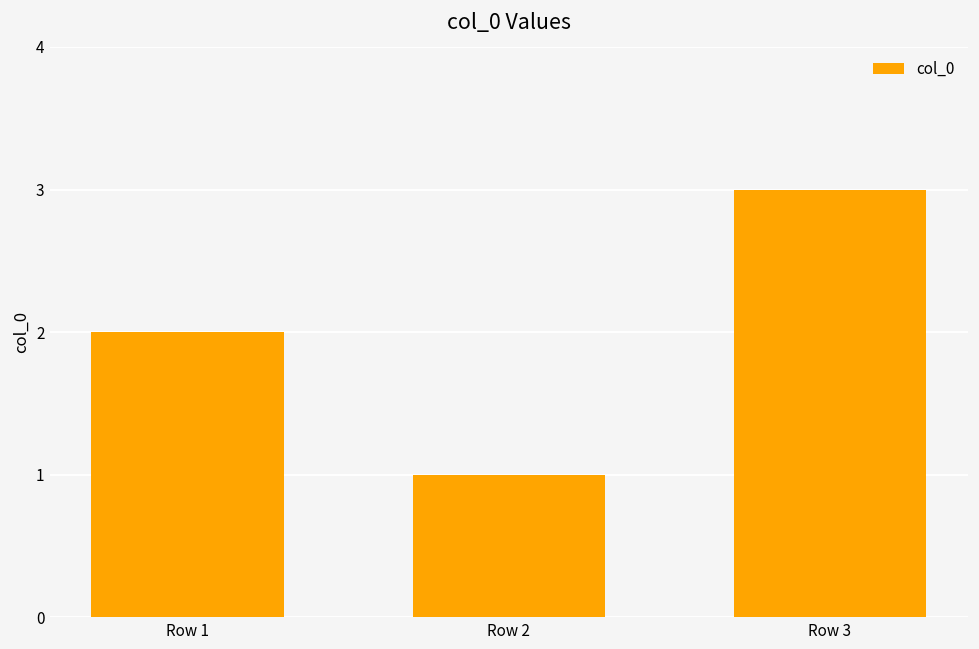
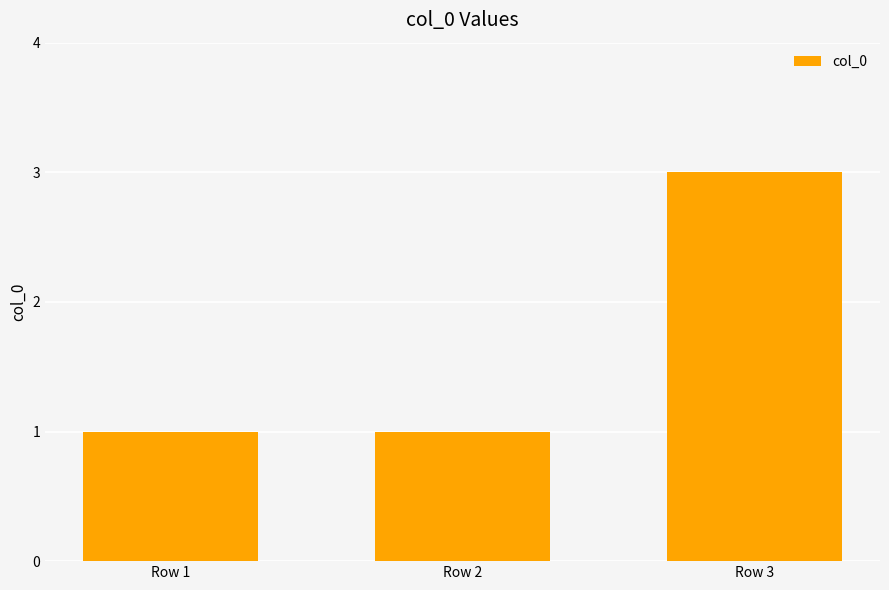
  {
-   "Row 1": 2,
+   "Row 1": 1,
    "Row 2": 1,
    "Row 3": 3
  }
